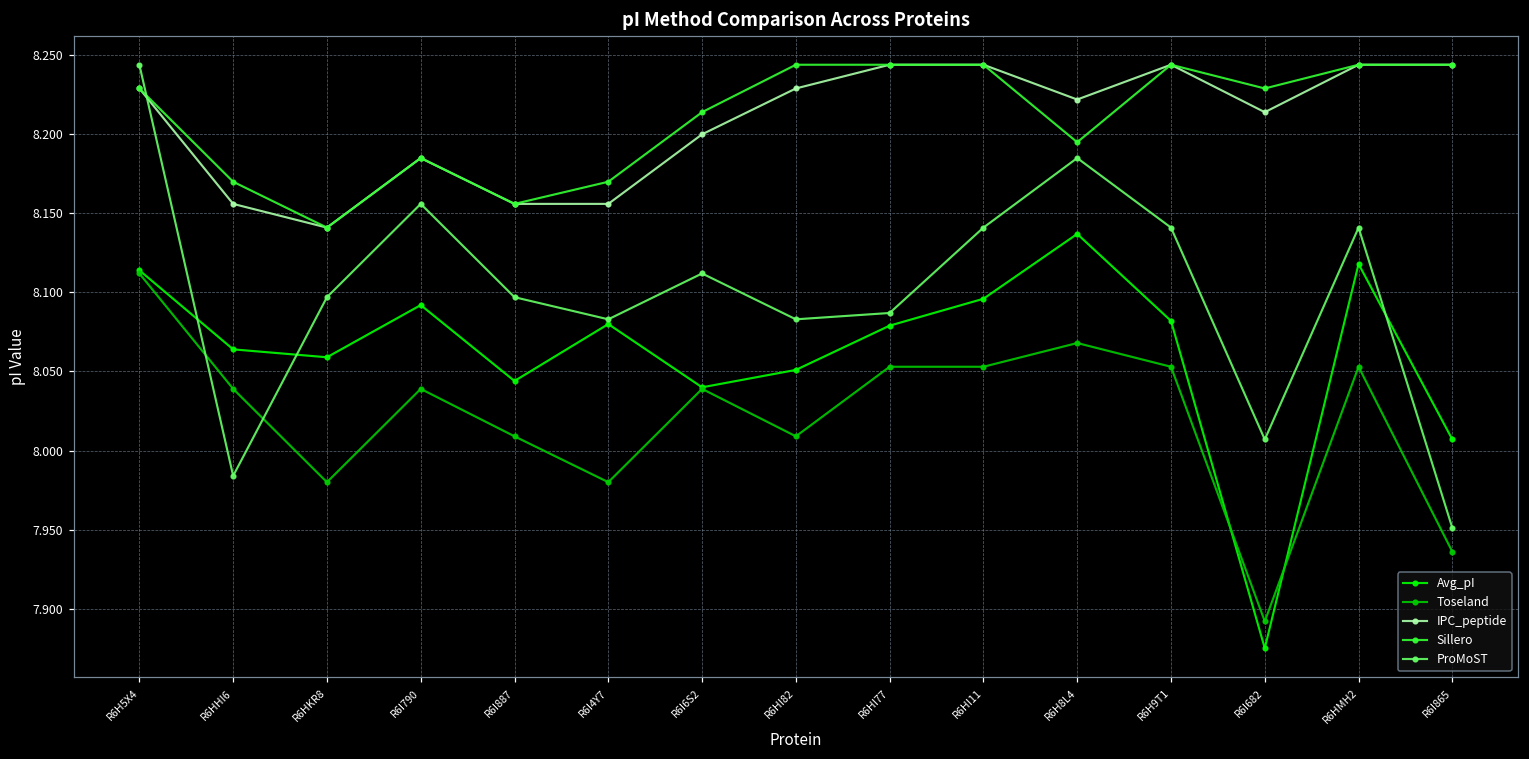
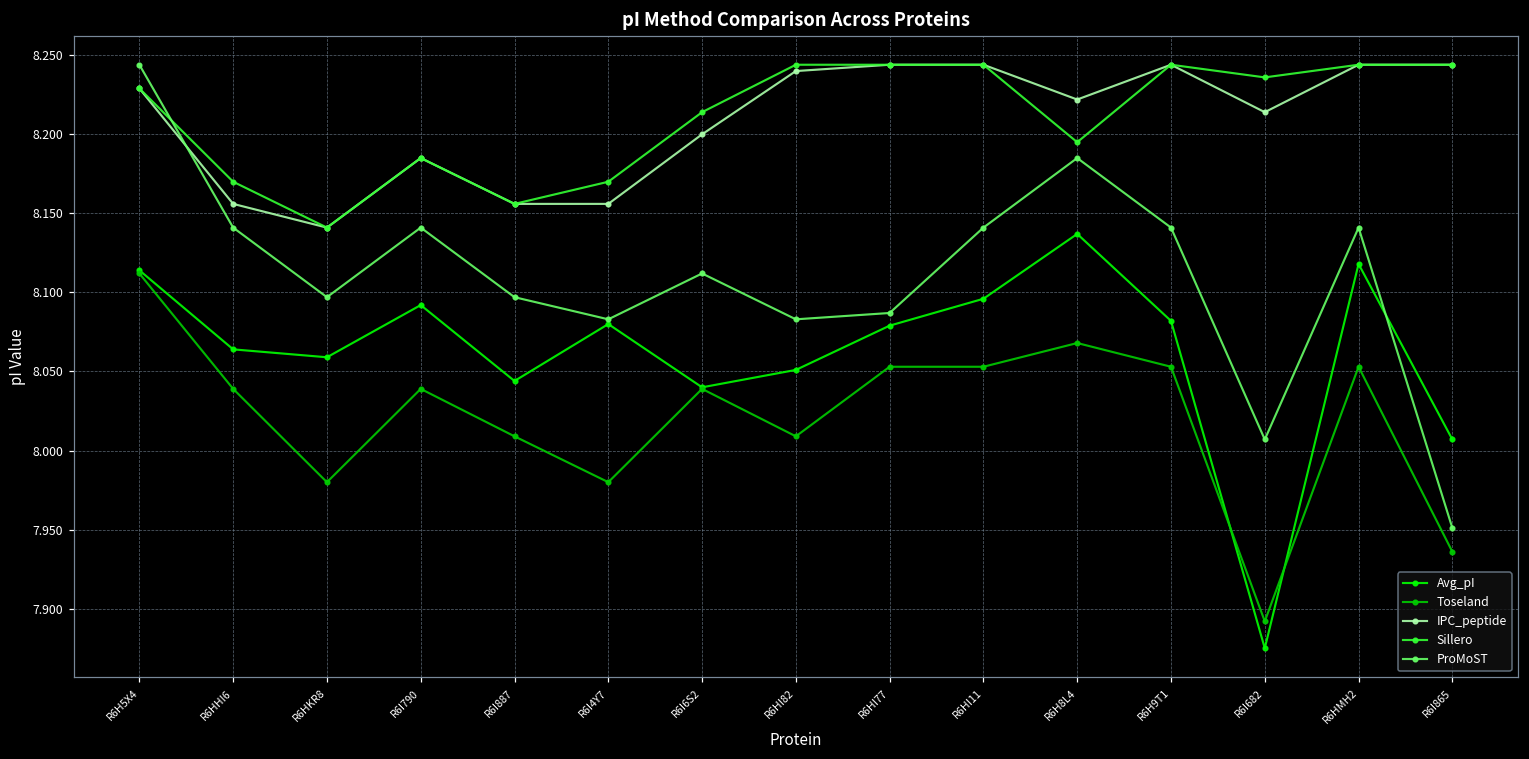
  {
    "IPC_peptide": {
      "R6HHI6": 8.156,
      "R6I4Y7": 8.156,
      "R6I6S2": 8.200,
-     "R6HI82": 8.229,
+     "R6HI82": 8.240,
      "R6H8L4": 8.222,
      "R6I682": 8.214
    },
    "Sillero": {
      "R6HHI6": 8.170,
      "R6I4Y7": 8.170,
      "R6I6S2": 8.214,
      "R6HI82": 8.244,
      "R6H8L4": 8.195,
-     "R6I682": 8.229
+     "R6I682": 8.236
    },
    "ProMoST": {
      "R6H5X4": 8.244,
-     "R6HHI6": 7.984,
+     "R6HHI6": 8.141,
      "R6HKR8": 8.097,
-     "R6I790": 8.156,
+     "R6I790": 8.141,
      "R6I887": 8.097,
      "R6I4Y7": 8.083,
      "R6I6S2": 8.112,
      "R6HI82": 8.083,
      "R6HI77": 8.087,
      "R6HI11": 8.141,
      "R6H8L4": 8.185,
      "R6H9T1": 8.141,
      "R6I682": 8.007,
      "R6HMH2": 8.141,
      "R6I865": 7.951
    }
  }
